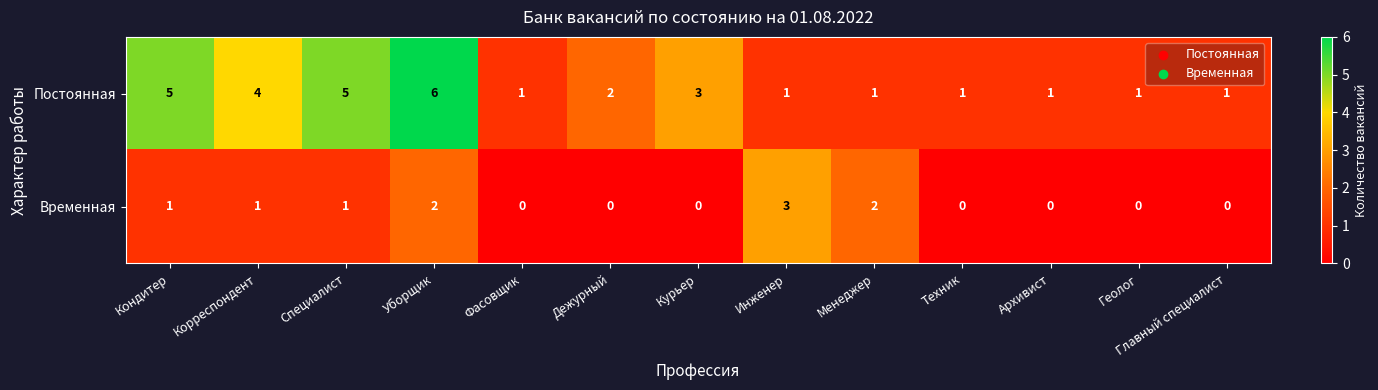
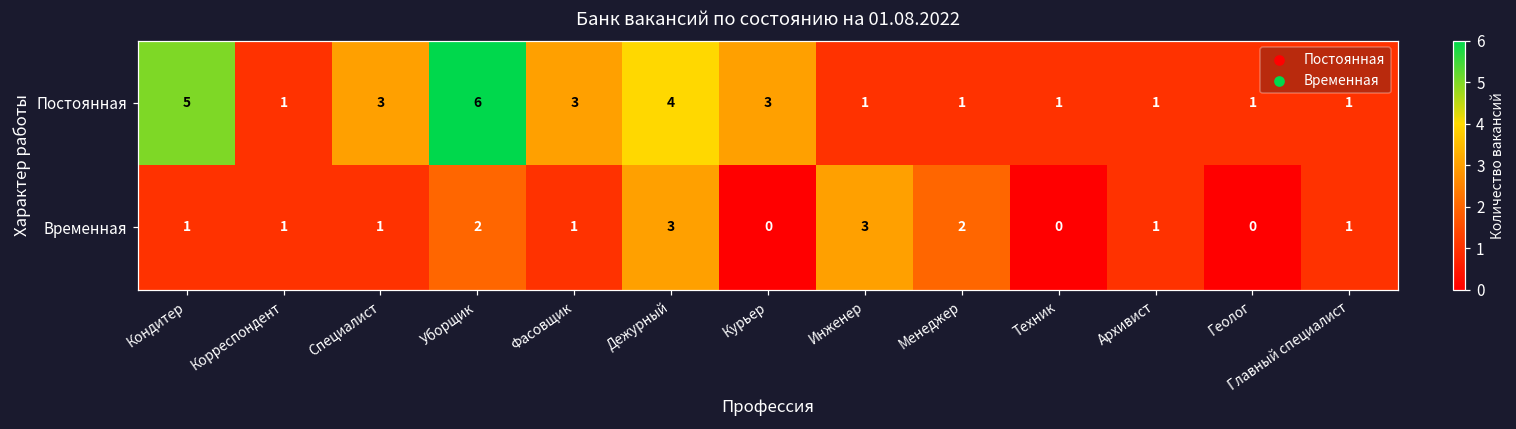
  {
    "Постоянная": {
      "Кондитер": 5,
-     "Корреспондент": 4,
-     "Специалист": 5,
+     "Корреспондент": 1,
+     "Специалист": 3,
      "Уборщик": 6,
-     "Фасовщик": 1,
-     "Дежурный": 2,
+     "Фасовщик": 3,
+     "Дежурный": 4,
      "Курьер": 3,
      "Инженер": 1,
      "Менеджер": 1,
      "Техник": 1,
      "Архивист": 1,
      "Геолог": 1,
      "Главный специалист": 1
    },
    "Временная": {
      "Кондитер": 1,
      "Корреспондент": 1,
      "Специалист": 1,
      "Уборщик": 2,
-     "Фасовщик": 0,
-     "Дежурный": 0,
+     "Фасовщик": 1,
+     "Дежурный": 3,
      "Курьер": 0,
      "Инженер": 3,
      "Менеджер": 2,
      "Техник": 0,
-     "Архивист": 0,
+     "Архивист": 1,
      "Геолог": 0,
-     "Главный специалист": 0
+     "Главный специалист": 1
    }
  }
